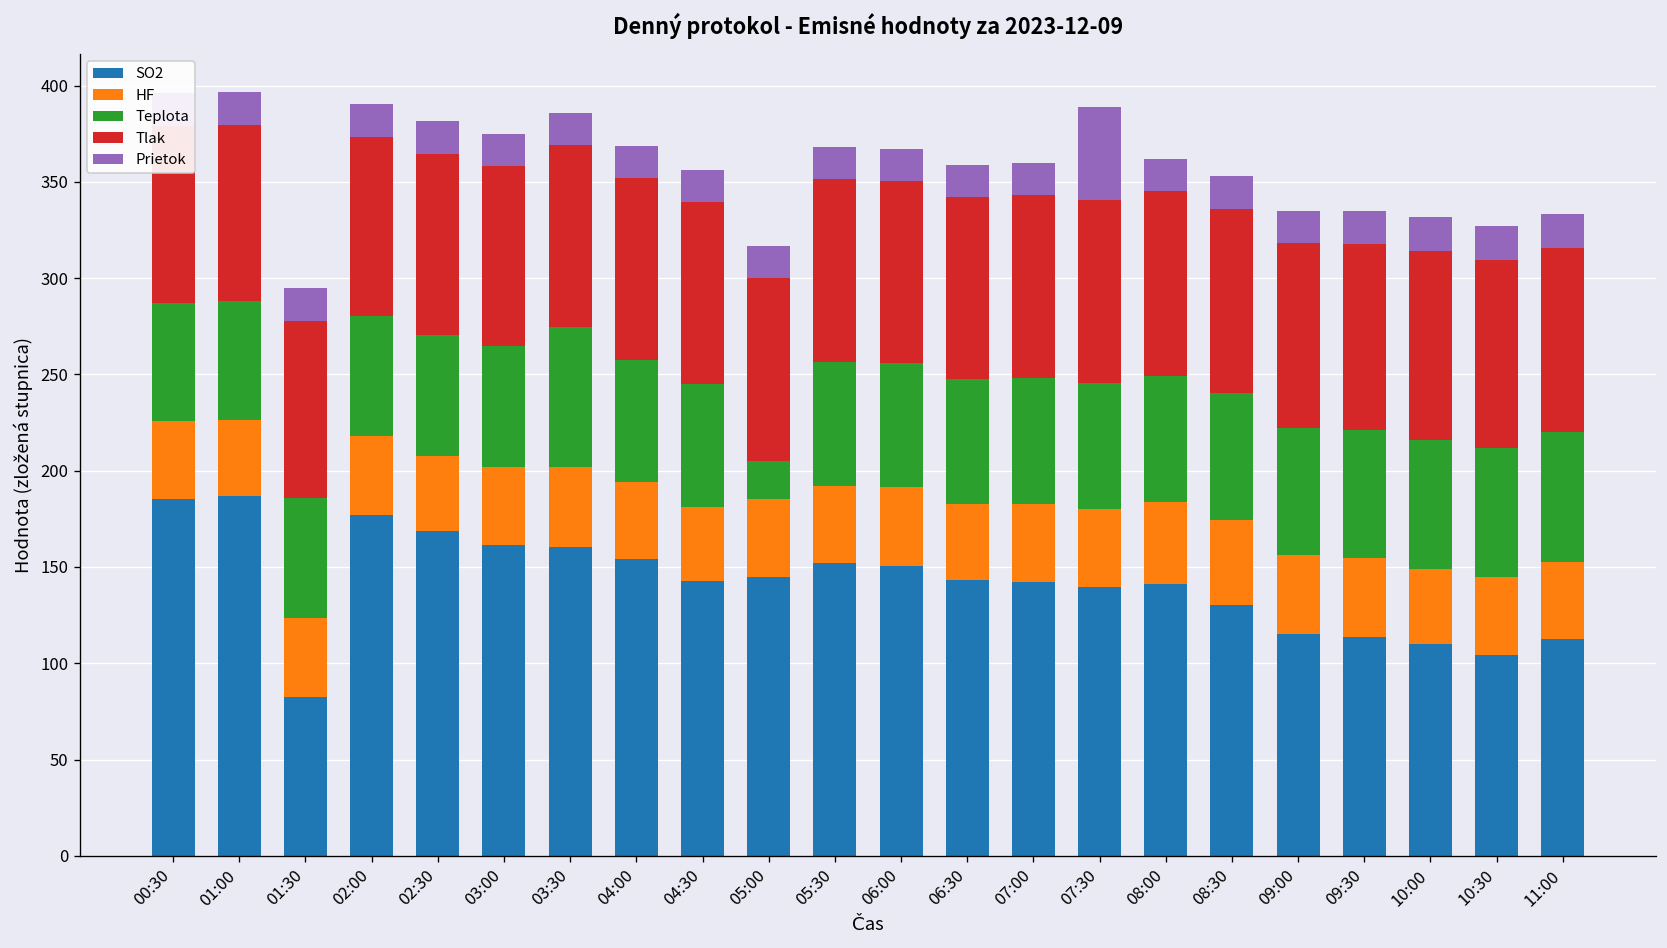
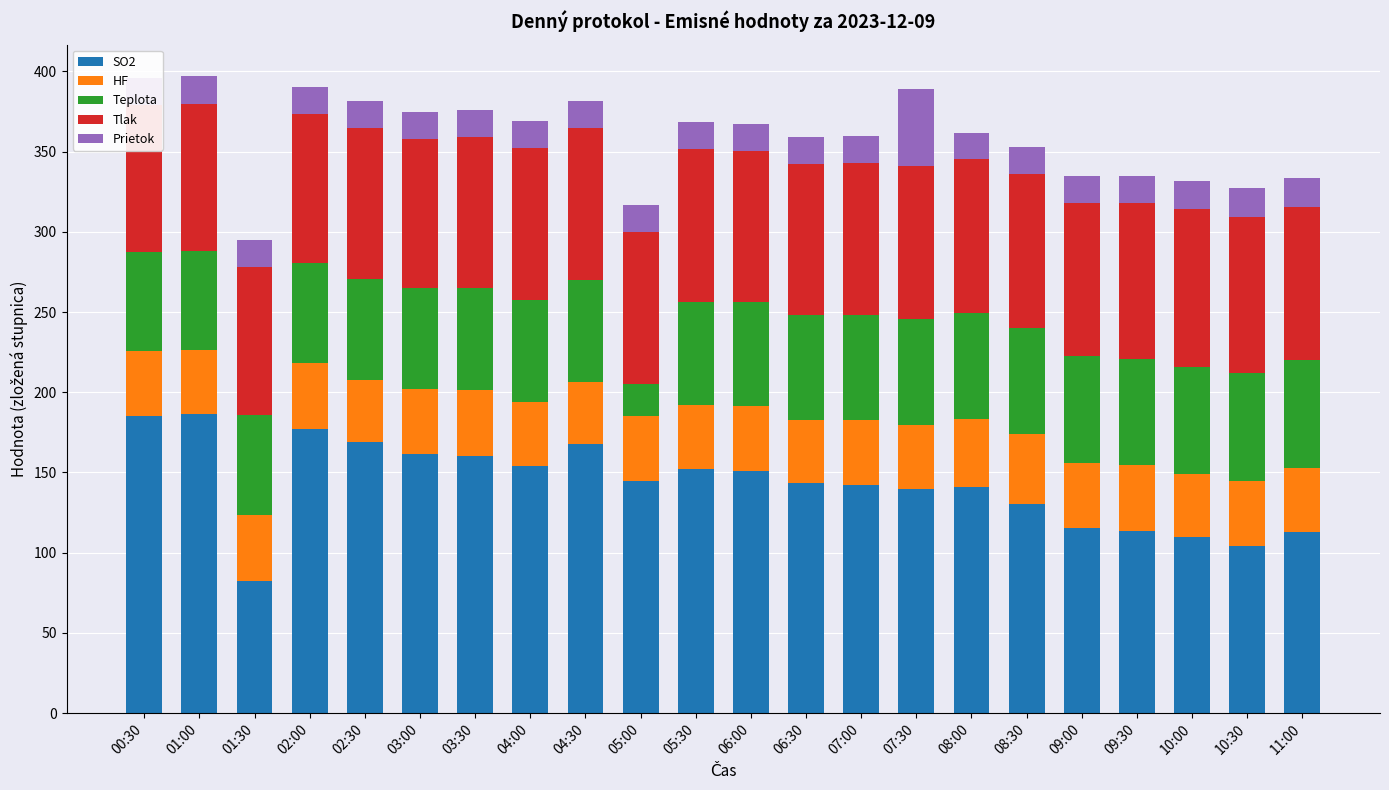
  {
    "SO2": {
      "00:30": 185,
      "01:00": 187,
      "01:30": 83,
      "02:00": 177,
      "02:30": 169,
      "03:00": 161,
      "03:30": 160,
      "04:00": 154,
-     "04:30": 143,
+     "04:30": 168,
      "05:00": 145,
      "05:30": 152,
      "06:00": 151,
      "06:30": 143,
      "07:00": 142,
      "07:30": 140,
      "08:00": 141,
      "08:30": 130,
      "09:00": 115,
      "09:30": 114,
      "10:00": 110,
      "10:30": 104,
      "11:00": 113
    },
    "HF": {
      "00:30": 40,
      "01:00": 40,
      "01:30": 41,
      "02:00": 41,
      "02:30": 39,
      "03:00": 40,
      "03:30": 41,
      "04:00": 40,
      "04:30": 38,
      "05:00": 40,
      "05:30": 40,
      "06:00": 41,
      "06:30": 40,
      "07:00": 41,
      "07:30": 40,
      "08:00": 43,
      "08:30": 44,
      "09:00": 41,
      "09:30": 41,
      "10:00": 39,
      "10:30": 40,
      "11:00": 40
    },
    "Teplota": {
      "00:30": 62,
      "01:00": 62,
      "01:30": 62,
      "02:00": 62,
      "02:30": 63,
      "03:00": 63,
-     "03:30": 73,
+     "03:30": 63,
      "04:00": 63,
      "04:30": 64,
      "05:00": 20,
      "05:30": 64,
      "06:00": 65,
      "06:30": 65,
      "07:00": 65,
      "07:30": 66,
      "08:00": 66,
      "08:30": 66,
      "09:00": 66,
      "09:30": 66,
      "10:00": 67,
      "10:30": 67,
      "11:00": 68
    },
    "Tlak": {
      "01:00": 91,
      "01:30": 92,
      "02:00": 93,
      "02:30": 94,
      "03:00": 93,
      "03:30": 94,
      "04:00": 95,
      "04:30": 95,
      "05:00": 95,
      "05:30": 95,
      "06:00": 94,
      "06:30": 94,
      "07:00": 95,
      "07:30": 95,
      "08:00": 96,
      "08:30": 96,
      "09:00": 96,
      "09:30": 97,
      "10:00": 98,
      "10:30": 97,
      "11:00": 95
    },
    "Prietok": {
      "01:00": 17,
      "01:30": 17,
      "02:00": 17,
      "02:30": 17,
      "03:00": 17,
      "03:30": 17,
      "04:00": 17,
      "04:30": 17,
      "05:00": 17,
      "05:30": 17,
      "06:00": 17,
      "06:30": 17,
      "07:00": 17,
      "07:30": 48,
      "08:00": 17,
      "08:30": 17,
      "09:00": 17,
      "09:30": 17,
      "10:00": 18,
      "10:30": 18,
      "11:00": 18
    }
  }
